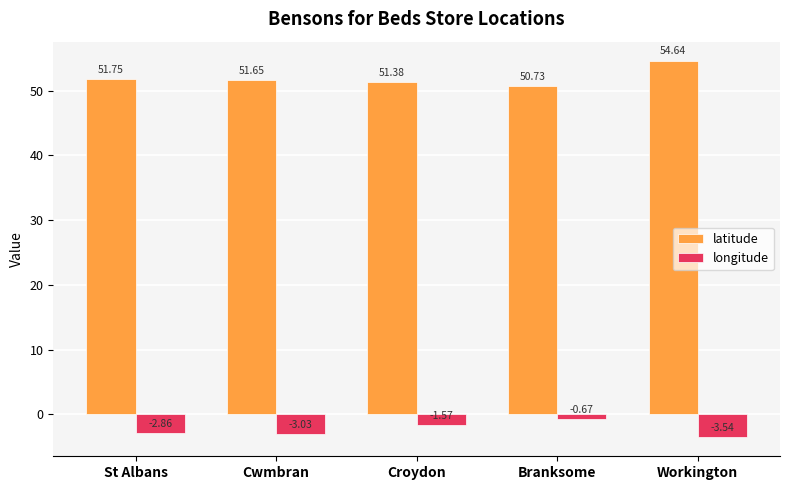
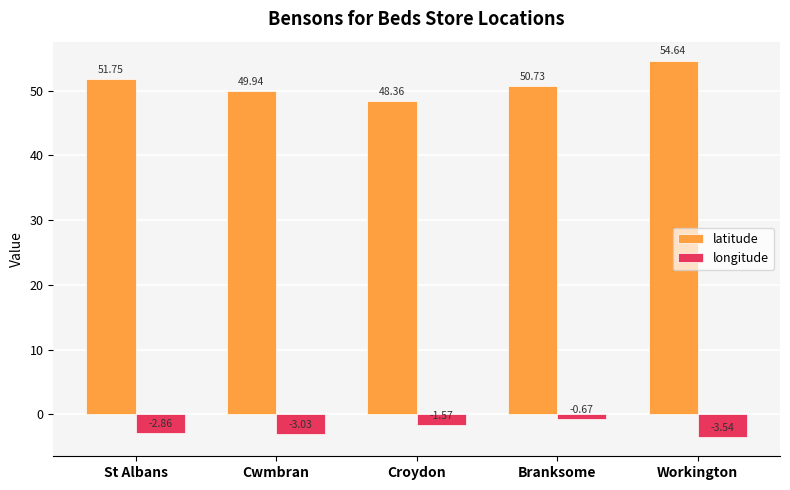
  {
    "latitude": {
      "St Albans": 51.75,
-     "Cwmbran": 51.65,
-     "Croydon": 51.38,
+     "Cwmbran": 49.94,
+     "Croydon": 48.36,
      "Branksome": 50.73,
      "Workington": 54.64
    },
    "longitude": {
      "St Albans": -2.86,
      "Cwmbran": -3.03,
      "Croydon": -1.57,
      "Branksome": -0.67,
      "Workington": -3.54
    }
  }
